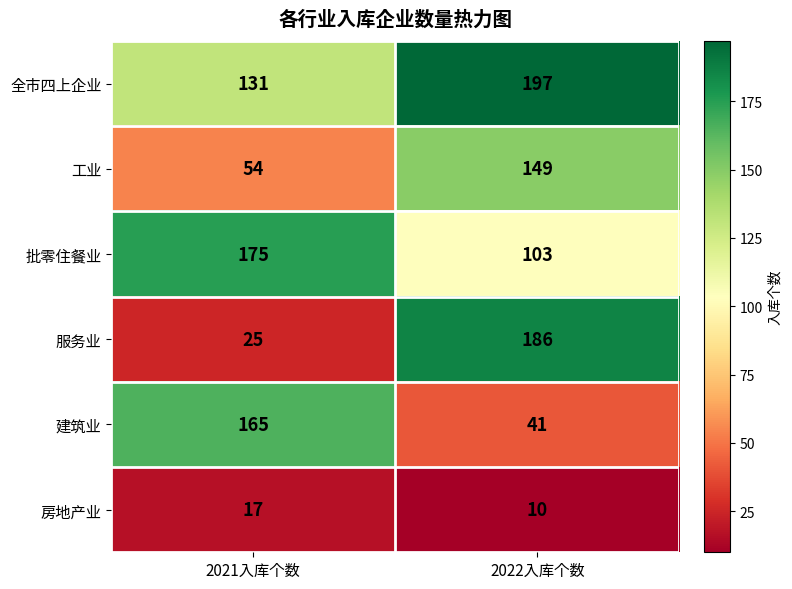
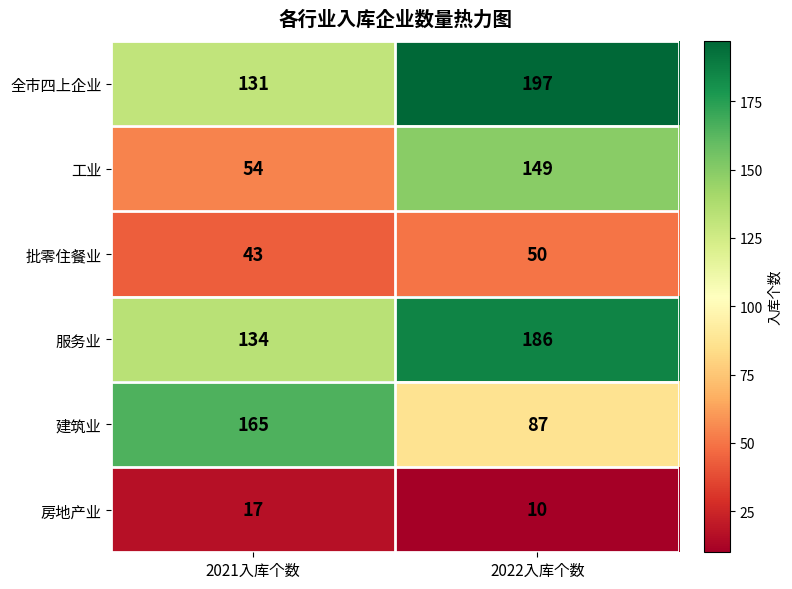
  {
    "全市四上企业": {
      "2021入库个数": 131,
      "2022入库个数": 197
    },
    "工业": {
      "2021入库个数": 54,
      "2022入库个数": 149
    },
    "批零住餐业": {
-     "2021入库个数": 175,
-     "2022入库个数": 103
+     "2021入库个数": 43,
+     "2022入库个数": 50
    },
    "服务业": {
-     "2021入库个数": 25,
+     "2021入库个数": 134,
      "2022入库个数": 186
    },
    "建筑业": {
      "2021入库个数": 165,
-     "2022入库个数": 41
+     "2022入库个数": 87
    },
    "房地产业": {
      "2021入库个数": 17,
      "2022入库个数": 10
    }
  }
